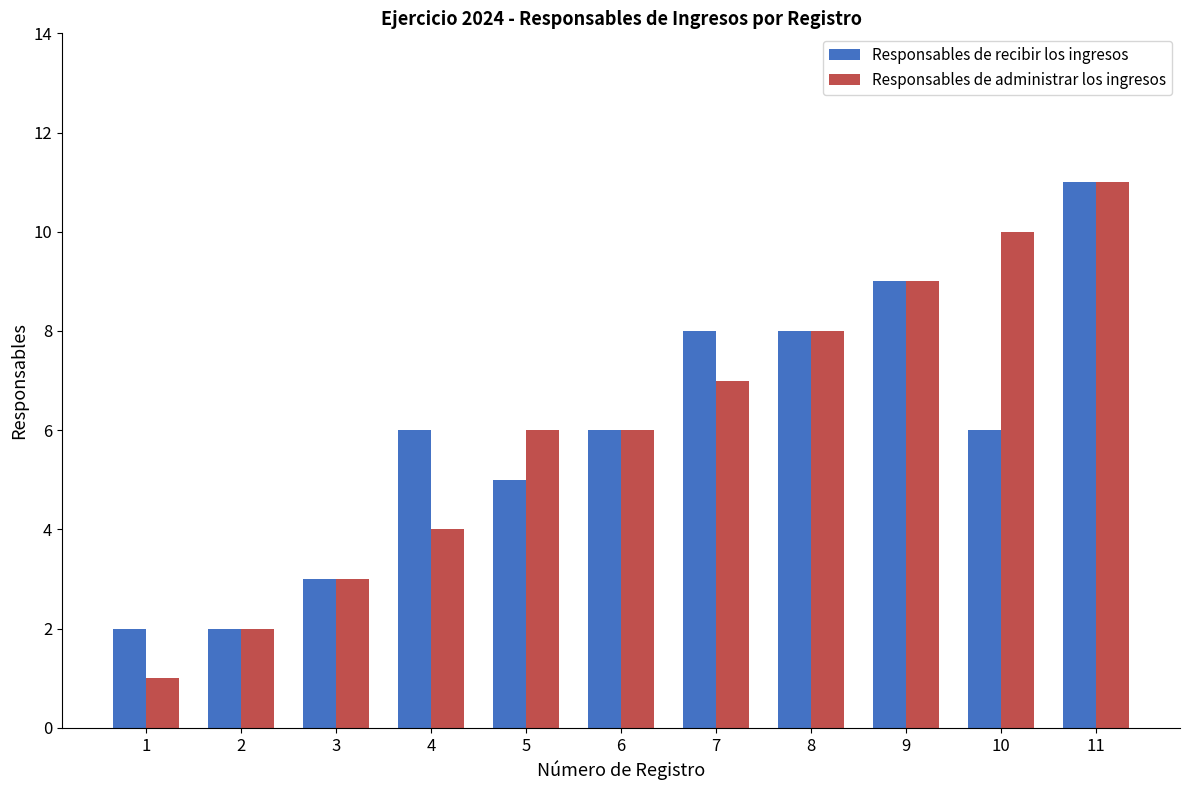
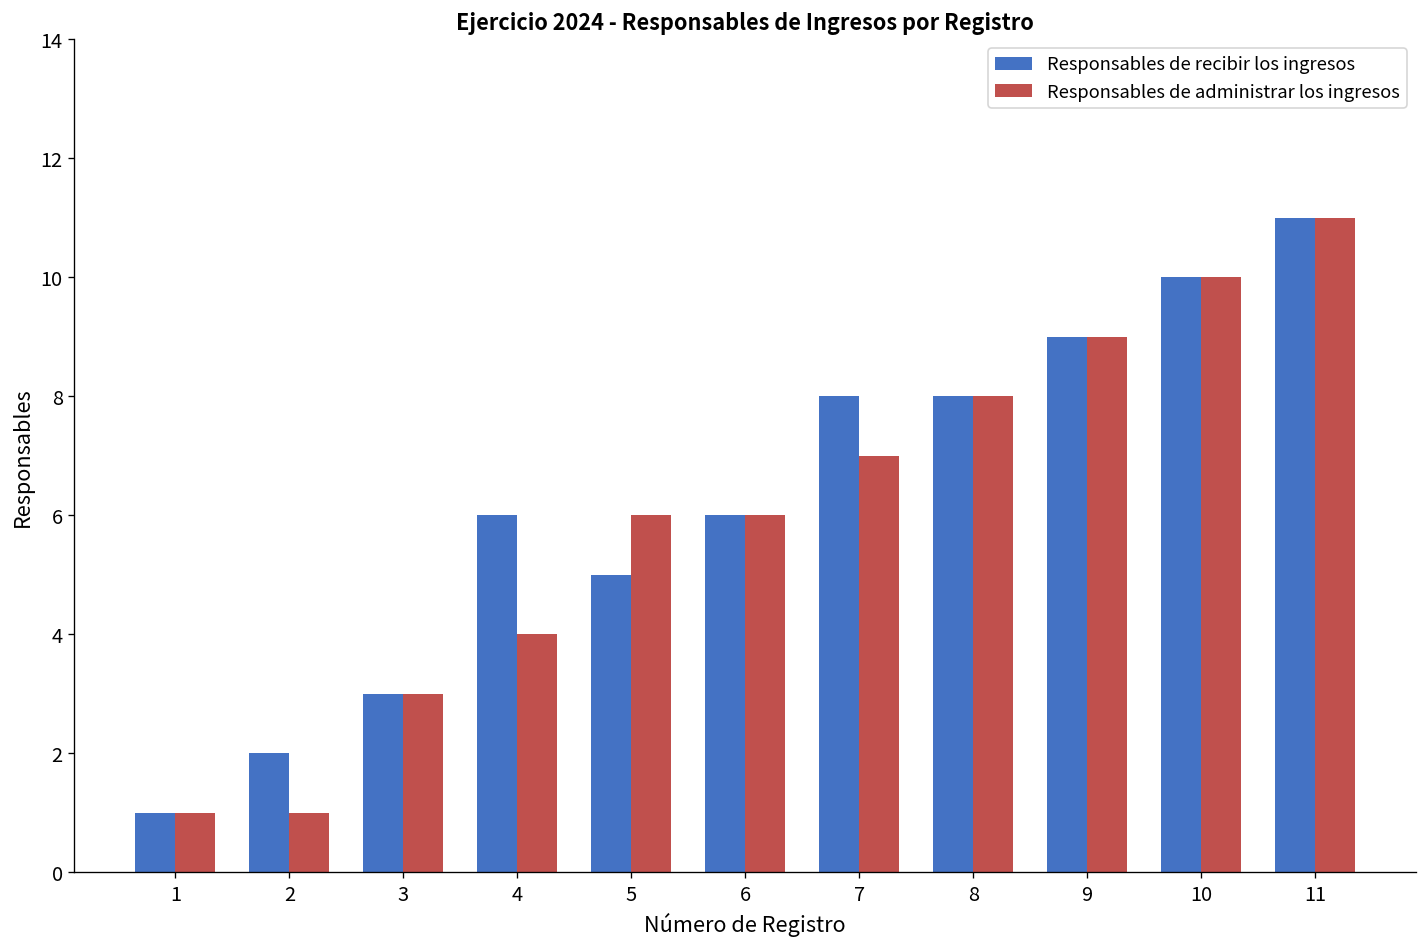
  {
    "Responsables de recibir los ingresos": {
-     "1": 2,
+     "1": 1,
      "2": 2,
      "3": 3,
      "4": 6,
      "5": 5,
      "6": 6,
      "7": 8,
      "8": 8,
      "9": 9,
-     "10": 6,
+     "10": 10,
      "11": 11
    },
    "Responsables de administrar los ingresos": {
      "1": 1,
-     "2": 2,
+     "2": 1,
      "3": 3,
      "4": 4,
      "5": 6,
      "6": 6,
      "7": 7,
      "8": 8,
      "9": 9,
      "10": 10,
      "11": 11
    }
  }
